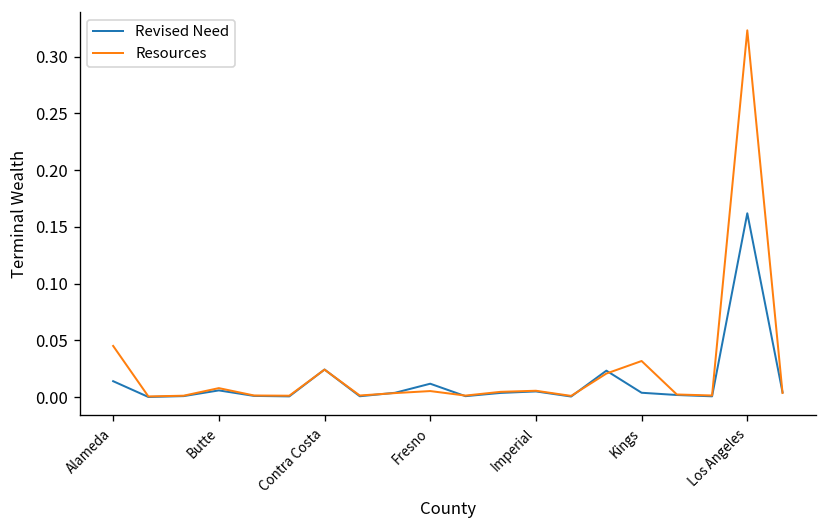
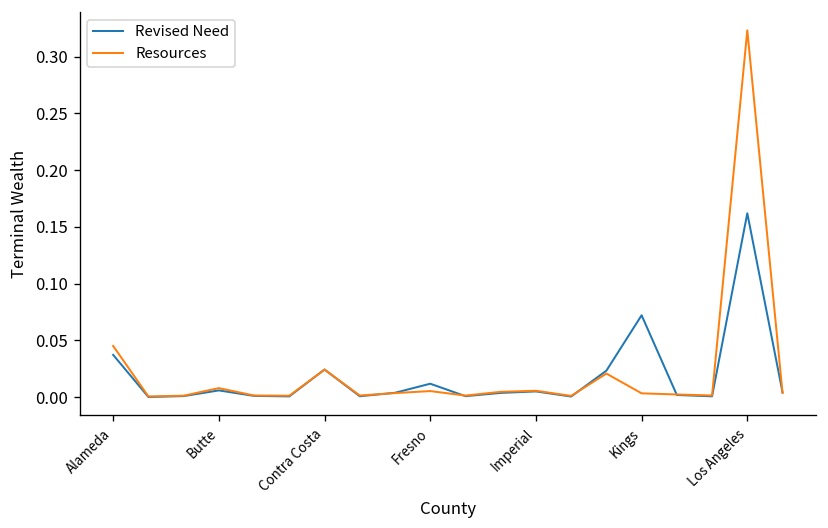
  {
    "Revised Need": {
-     "Alameda": 0.01,
+     "Alameda": 0.04,
      "Fresno": 0.01,
-     "Kings": 0.00,
+     "Kings": 0.07,
      "Los Angeles": 0.16
    },
    "Resources": {
      "Alameda": 0.05,
      "Fresno": 0.01,
-     "Kings": 0.03,
+     "Kings": 0.00,
      "Los Angeles": 0.32
    }
  }
